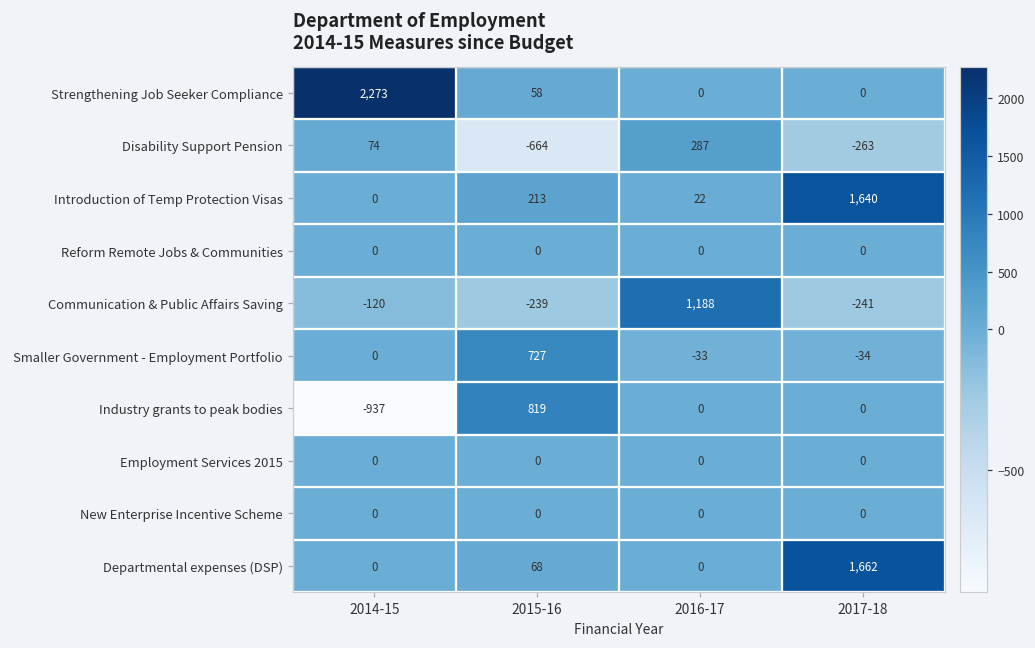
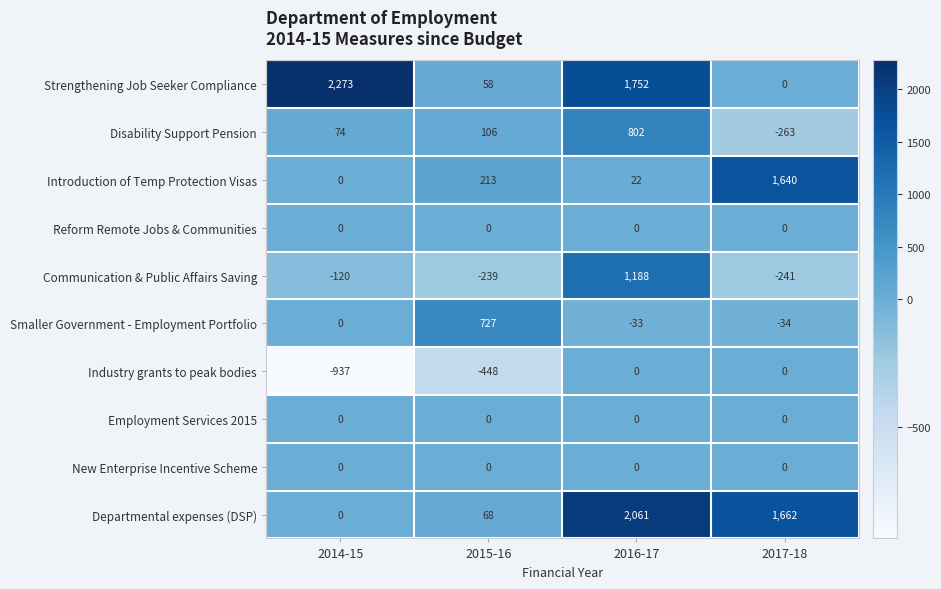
  {
    "Strengthening Job Seeker Compliance": {
      "2014-15": "2,273",
      "2015-16": "58",
-     "2016-17": "0",
+     "2016-17": "1,752",
      "2017-18": "0"
    },
    "Disability Support Pension": {
      "2014-15": "74",
-     "2015-16": "-664",
-     "2016-17": "287",
+     "2015-16": "106",
+     "2016-17": "802",
      "2017-18": "-263"
    },
    "Introduction of Temp Protection Visas": {
      "2014-15": "0",
      "2015-16": "213",
      "2016-17": "22",
      "2017-18": "1,640"
    },
    "Reform Remote Jobs & Communities": {
      "2014-15": "0",
      "2015-16": "0",
      "2016-17": "0",
      "2017-18": "0"
    },
    "Communication & Public Affairs Saving": {
      "2014-15": "-120",
      "2015-16": "-239",
      "2016-17": "1,188",
      "2017-18": "-241"
    },
    "Smaller Government - Employment Portfolio": {
      "2014-15": "0",
      "2015-16": "727",
      "2016-17": "-33",
      "2017-18": "-34"
    },
    "Industry grants to peak bodies": {
      "2014-15": "-937",
-     "2015-16": "819",
+     "2015-16": "-448",
      "2016-17": "0",
      "2017-18": "0"
    },
    "Employment Services 2015": {
      "2014-15": "0",
      "2015-16": "0",
      "2016-17": "0",
      "2017-18": "0"
    },
    "New Enterprise Incentive Scheme": {
      "2014-15": "0",
      "2015-16": "0",
      "2016-17": "0",
      "2017-18": "0"
    },
    "Departmental expenses (DSP)": {
      "2014-15": "0",
      "2015-16": "68",
-     "2016-17": "0",
+     "2016-17": "2,061",
      "2017-18": "1,662"
    }
  }
